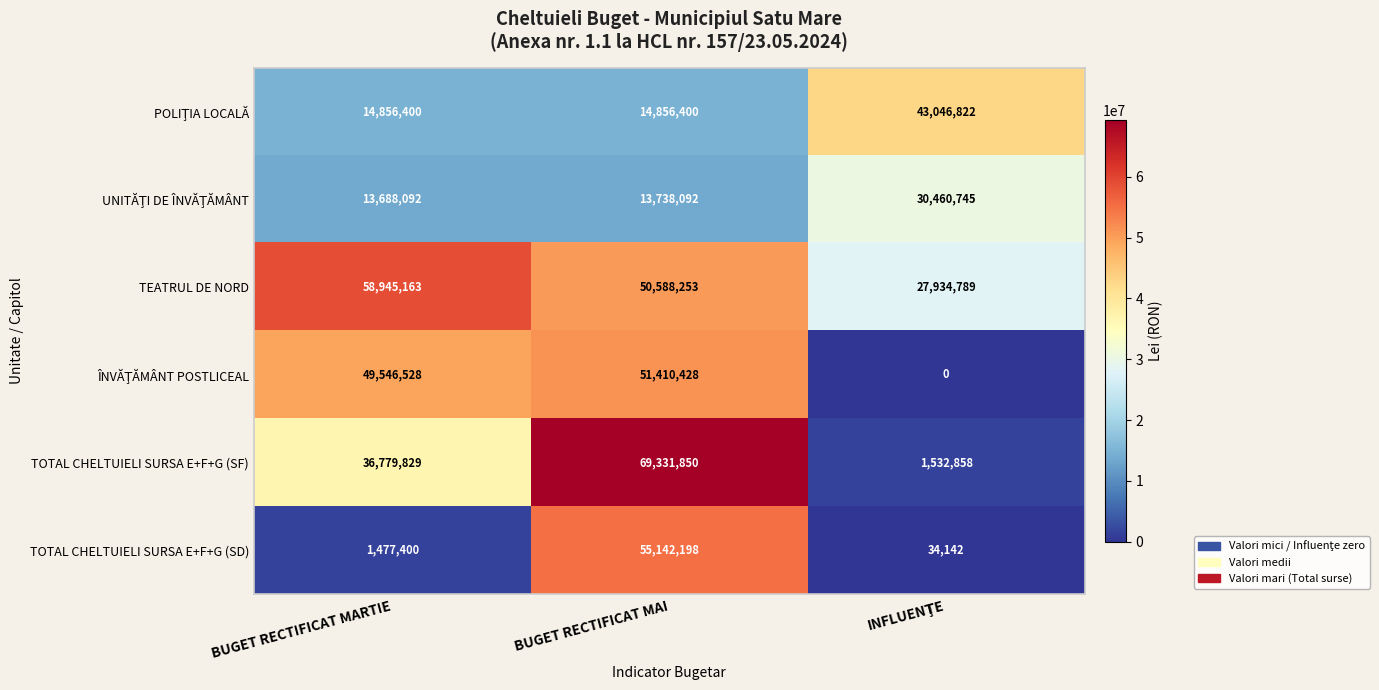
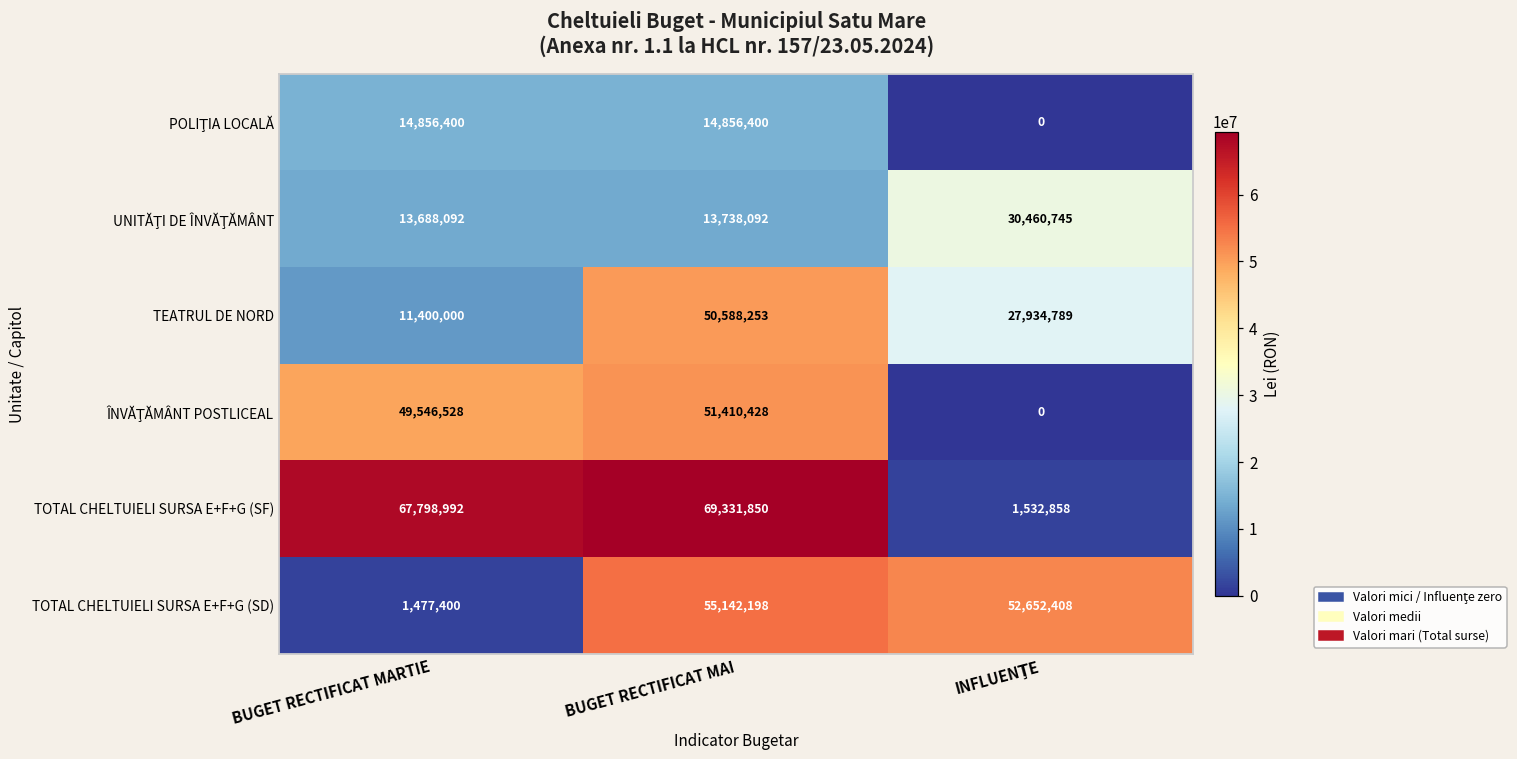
  {
    "POLIŢIA LOCALĂ": {
      "BUGET RECTIFICAT MARTIE": "14,856,400",
      "BUGET RECTIFICAT MAI": "14,856,400",
-     "INFLUENŢE": "43,046,822"
+     "INFLUENŢE": "0"
    },
    "UNITĂŢI DE ÎNVĂŢĂMÂNT": {
      "BUGET RECTIFICAT MARTIE": "13,688,092",
      "BUGET RECTIFICAT MAI": "13,738,092",
      "INFLUENŢE": "30,460,745"
    },
    "TEATRUL DE NORD": {
-     "BUGET RECTIFICAT MARTIE": "58,945,163",
+     "BUGET RECTIFICAT MARTIE": "11,400,000",
      "BUGET RECTIFICAT MAI": "50,588,253",
      "INFLUENŢE": "27,934,789"
    },
    "ÎNVĂŢĂMÂNT POSTLICEAL": {
      "BUGET RECTIFICAT MARTIE": "49,546,528",
      "BUGET RECTIFICAT MAI": "51,410,428",
      "INFLUENŢE": "0"
    },
    "TOTAL CHELTUIELI SURSA E+F+G (SF)": {
-     "BUGET RECTIFICAT MARTIE": "36,779,829",
+     "BUGET RECTIFICAT MARTIE": "67,798,992",
      "BUGET RECTIFICAT MAI": "69,331,850",
      "INFLUENŢE": "1,532,858"
    },
    "TOTAL CHELTUIELI SURSA E+F+G (SD)": {
      "BUGET RECTIFICAT MARTIE": "1,477,400",
      "BUGET RECTIFICAT MAI": "55,142,198",
-     "INFLUENŢE": "34,142"
+     "INFLUENŢE": "52,652,408"
    }
  }
